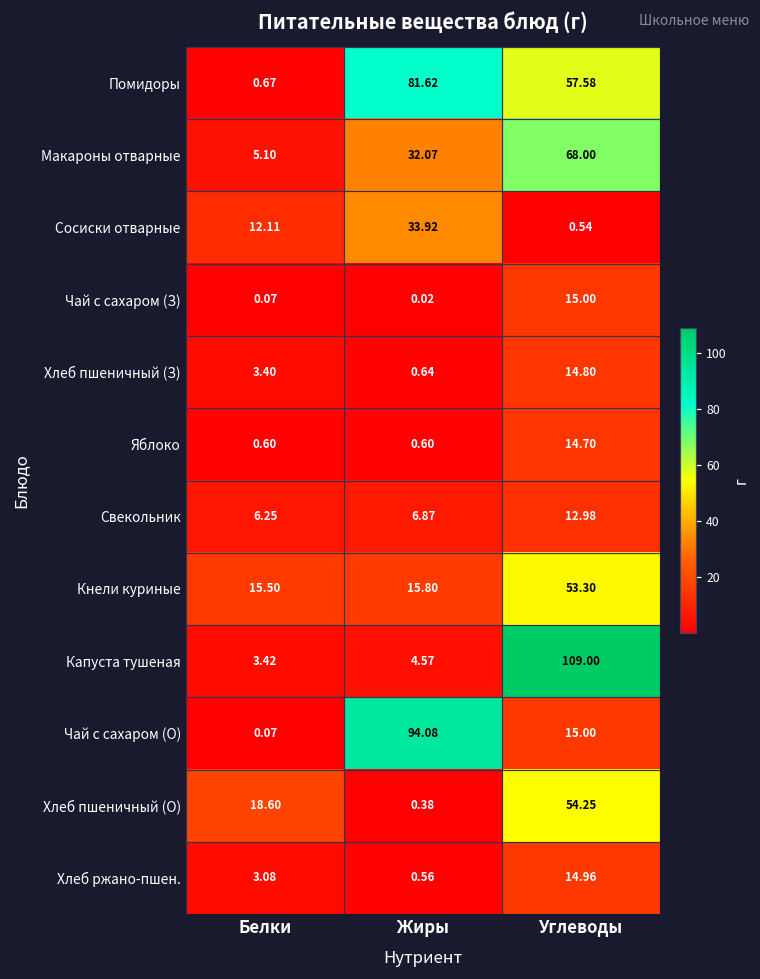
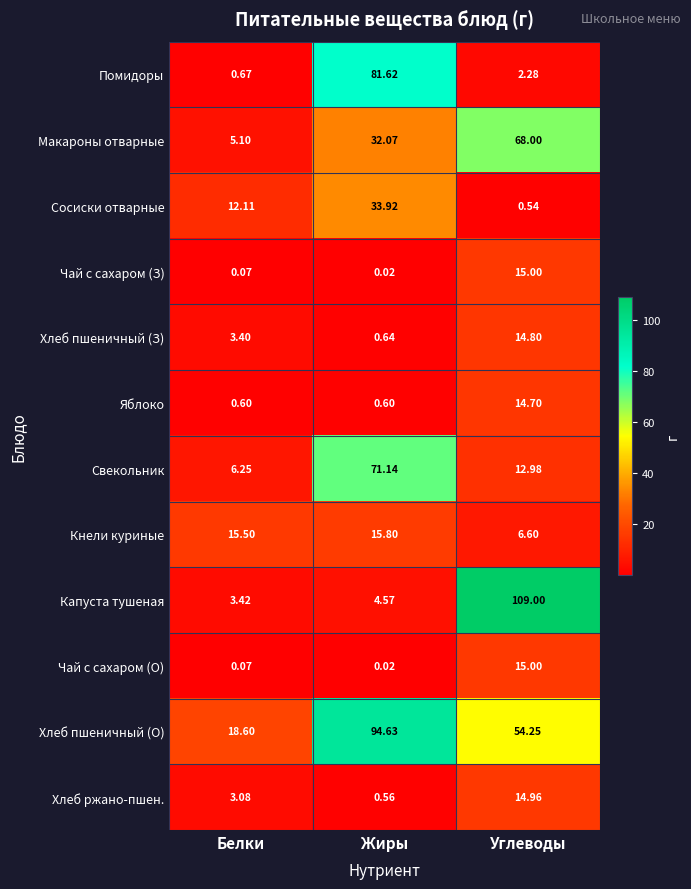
  {
    "Помидоры": {
      "Белки": 0.67,
      "Жиры": 81.62,
-     "Углеводы": 57.58
+     "Углеводы": 2.28
    },
    "Макароны отварные": {
      "Белки": 5.10,
      "Жиры": 32.07,
      "Углеводы": 68.00
    },
    "Сосиски отварные": {
      "Белки": 12.11,
      "Жиры": 33.92,
      "Углеводы": 0.54
    },
    "Чай с сахаром (З)": {
      "Белки": 0.07,
      "Жиры": 0.02,
      "Углеводы": 15.00
    },
    "Хлеб пшеничный (З)": {
      "Белки": 3.40,
      "Жиры": 0.64,
      "Углеводы": 14.80
    },
    "Яблоко": {
      "Белки": 0.60,
      "Жиры": 0.60,
      "Углеводы": 14.70
    },
    "Свекольник": {
      "Белки": 6.25,
-     "Жиры": 6.87,
+     "Жиры": 71.14,
      "Углеводы": 12.98
    },
    "Кнели куриные": {
      "Белки": 15.50,
      "Жиры": 15.80,
-     "Углеводы": 53.30
+     "Углеводы": 6.60
    },
    "Капуста тушеная": {
      "Белки": 3.42,
      "Жиры": 4.57,
      "Углеводы": 109.00
    },
    "Чай с сахаром (О)": {
      "Белки": 0.07,
-     "Жиры": 94.08,
+     "Жиры": 0.02,
      "Углеводы": 15.00
    },
    "Хлеб пшеничный (О)": {
      "Белки": 18.60,
-     "Жиры": 0.38,
+     "Жиры": 94.63,
      "Углеводы": 54.25
    },
    "Хлеб ржано-пшен.": {
      "Белки": 3.08,
      "Жиры": 0.56,
      "Углеводы": 14.96
    }
  }
